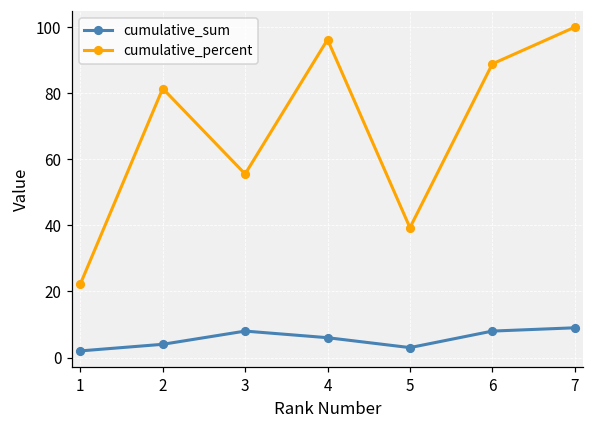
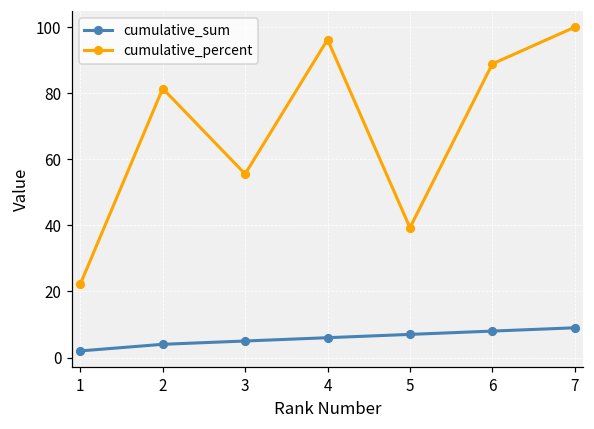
  {
    "cumulative_sum": {
      "1": 2,
      "2": 4,
-     "3": 8,
+     "3": 5,
      "4": 6,
-     "5": 3,
+     "5": 7,
      "6": 8,
      "7": 9
    },
    "cumulative_percent": {
      "1": 22,
      "2": 81,
      "3": 56,
      "4": 96,
      "5": 39,
      "6": 89,
      "7": 100
    }
  }
